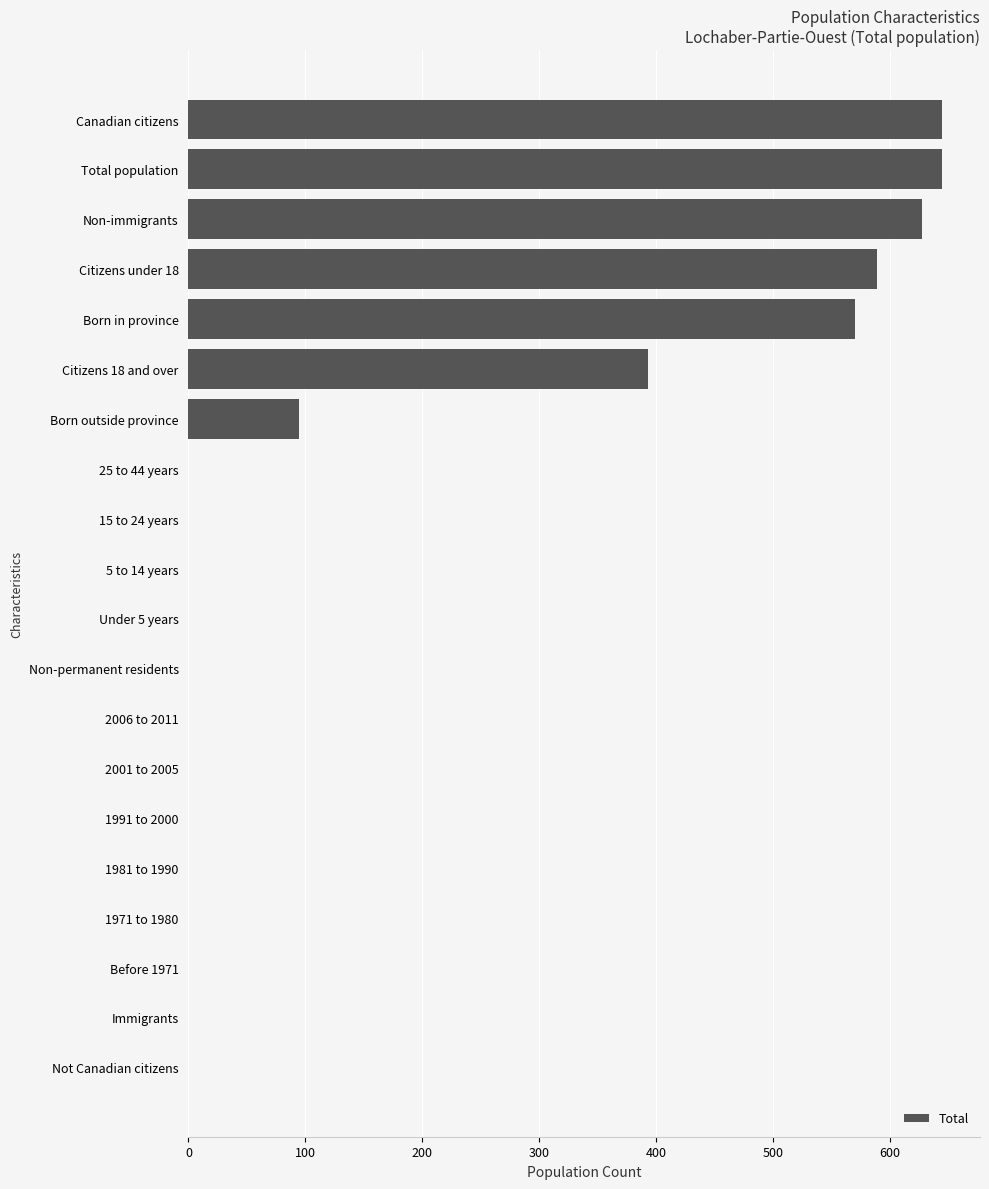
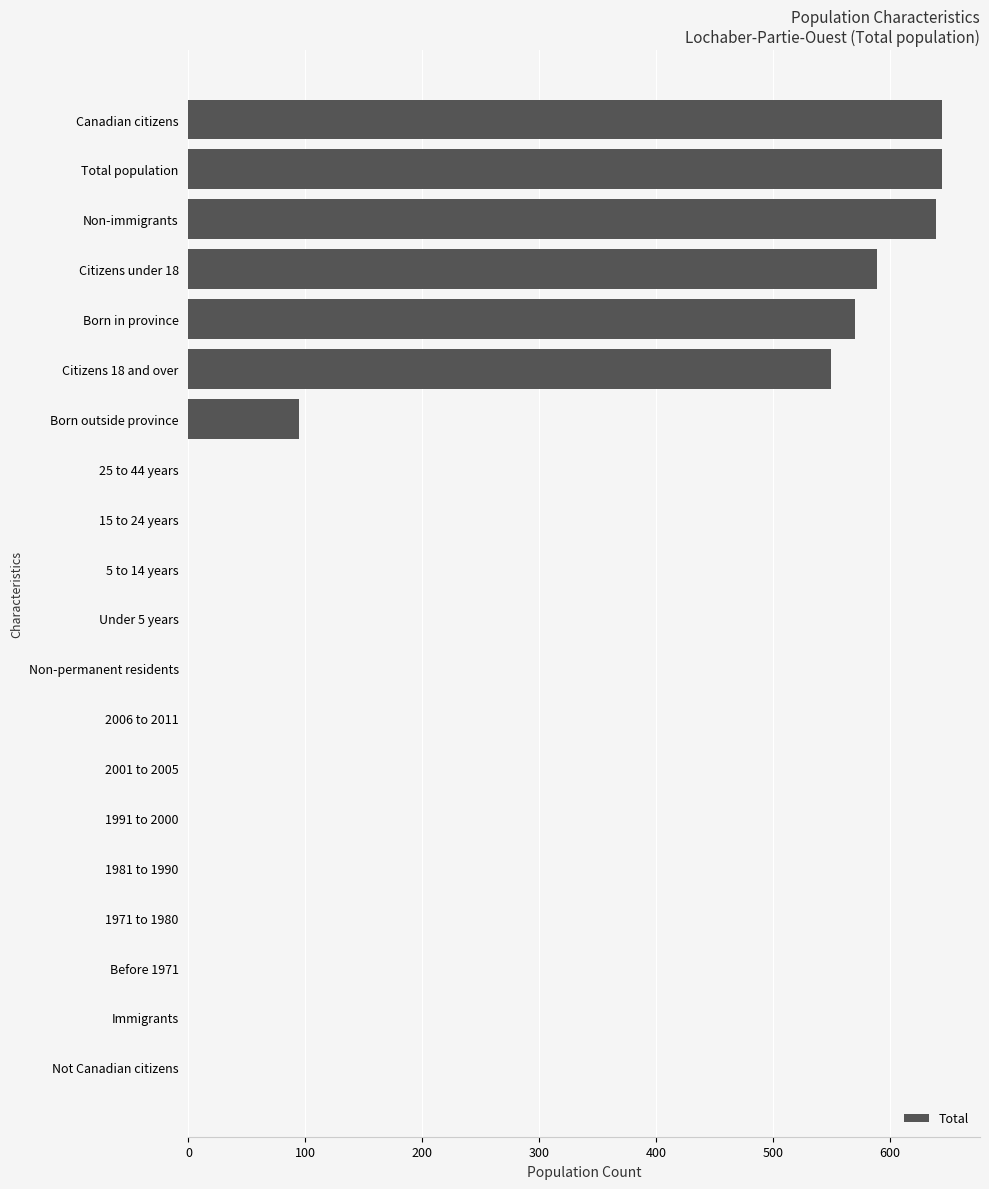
  {
    "Canadian citizens": 645,
    "Total population": 645,
-   "Non-immigrants": 628,
+   "Non-immigrants": 640,
    "Citizens under 18": 589,
    "Born in province": 570,
-   "Citizens 18 and over": 393,
+   "Citizens 18 and over": 550,
    "Born outside province": 95,
    "25 to 44 years": 0,
    "15 to 24 years": 0,
    "5 to 14 years": 0,
    "Under 5 years": 0,
    "Non-permanent residents": 0,
    "2006 to 2011": 0,
    "2001 to 2005": 0,
    "1991 to 2000": 0,
    "1981 to 1990": 0,
    "1971 to 1980": 0,
    "Before 1971": 0,
    "Immigrants": 0,
    "Not Canadian citizens": 0
  }
